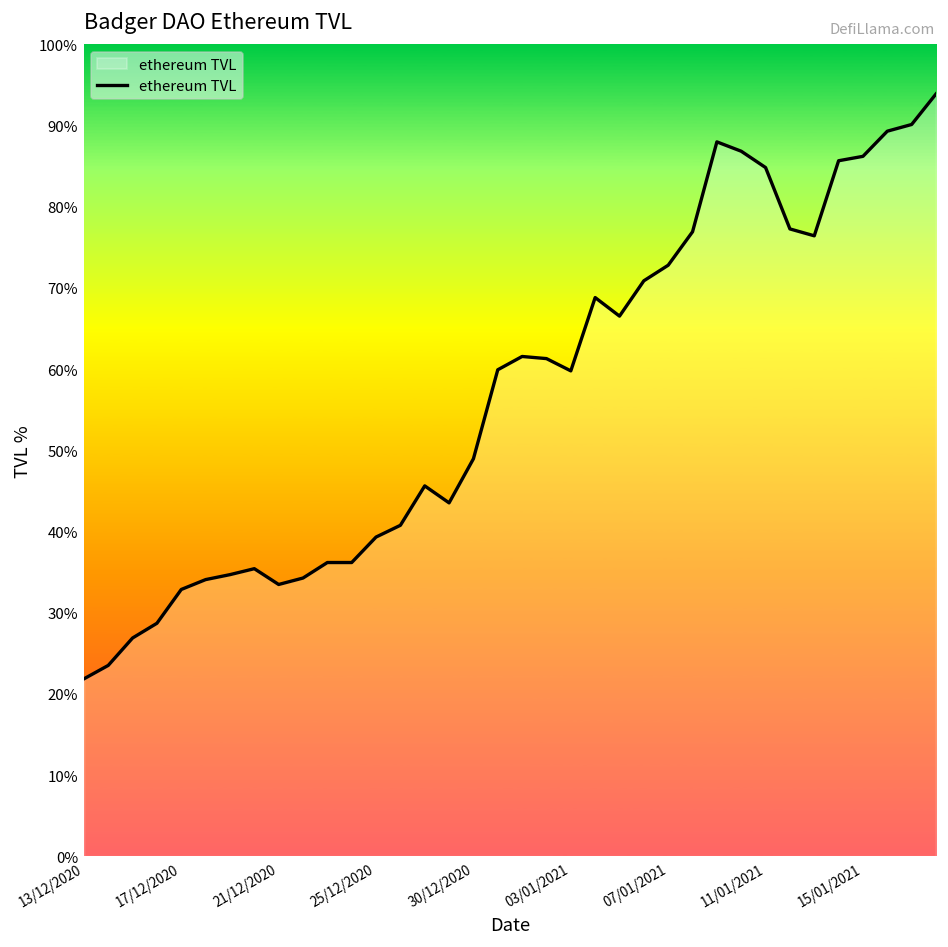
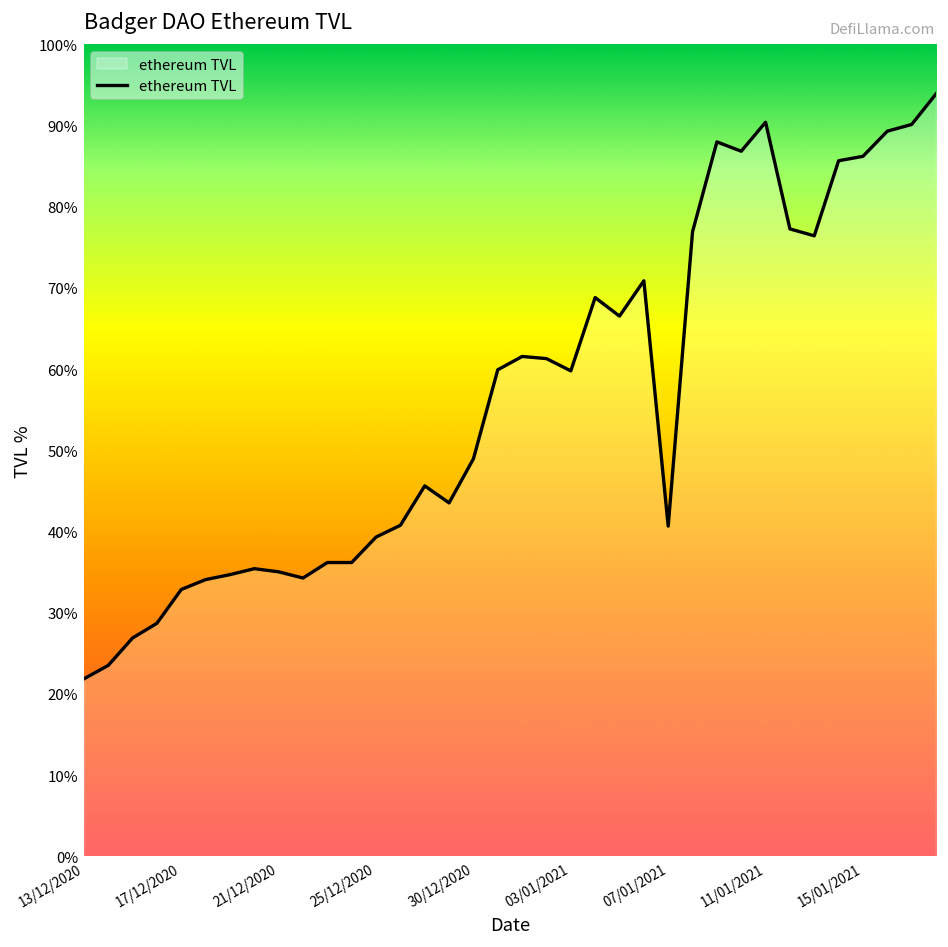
  {
    "13/12/2020": "22%",
    "17/12/2020": "33%",
-   "21/12/2020": "33%",
+   "21/12/2020": "35%",
    "25/12/2020": "39%",
    "30/12/2020": "49%",
    "03/01/2021": "60%",
-   "07/01/2021": "73%",
-   "11/01/2021": "85%",
+   "07/01/2021": "41%",
+   "11/01/2021": "90%",
    "15/01/2021": "86%"
  }
